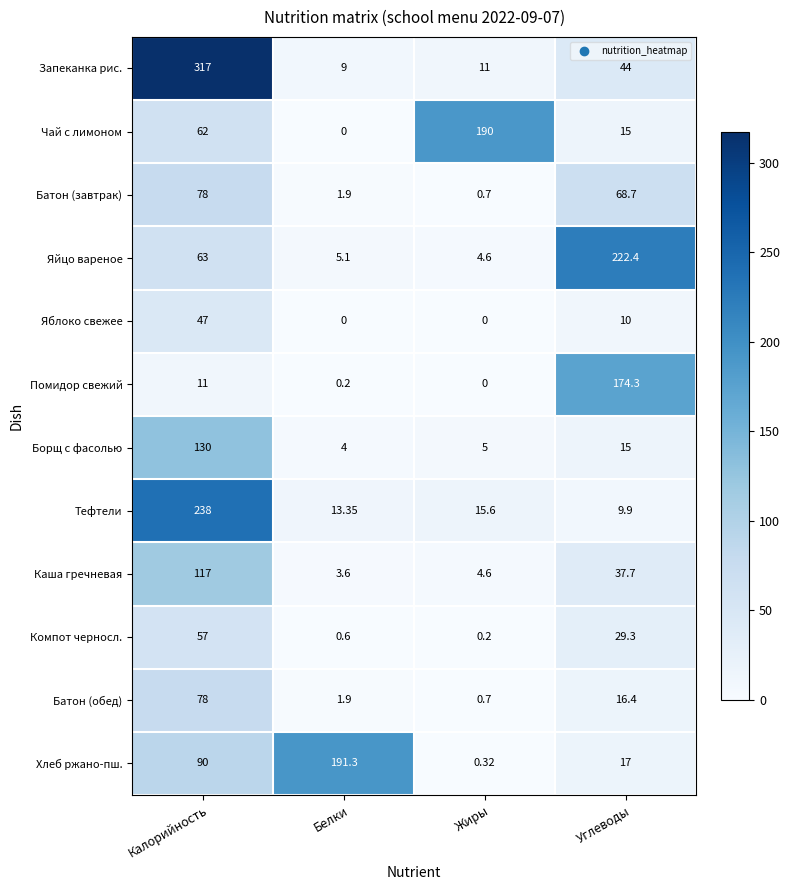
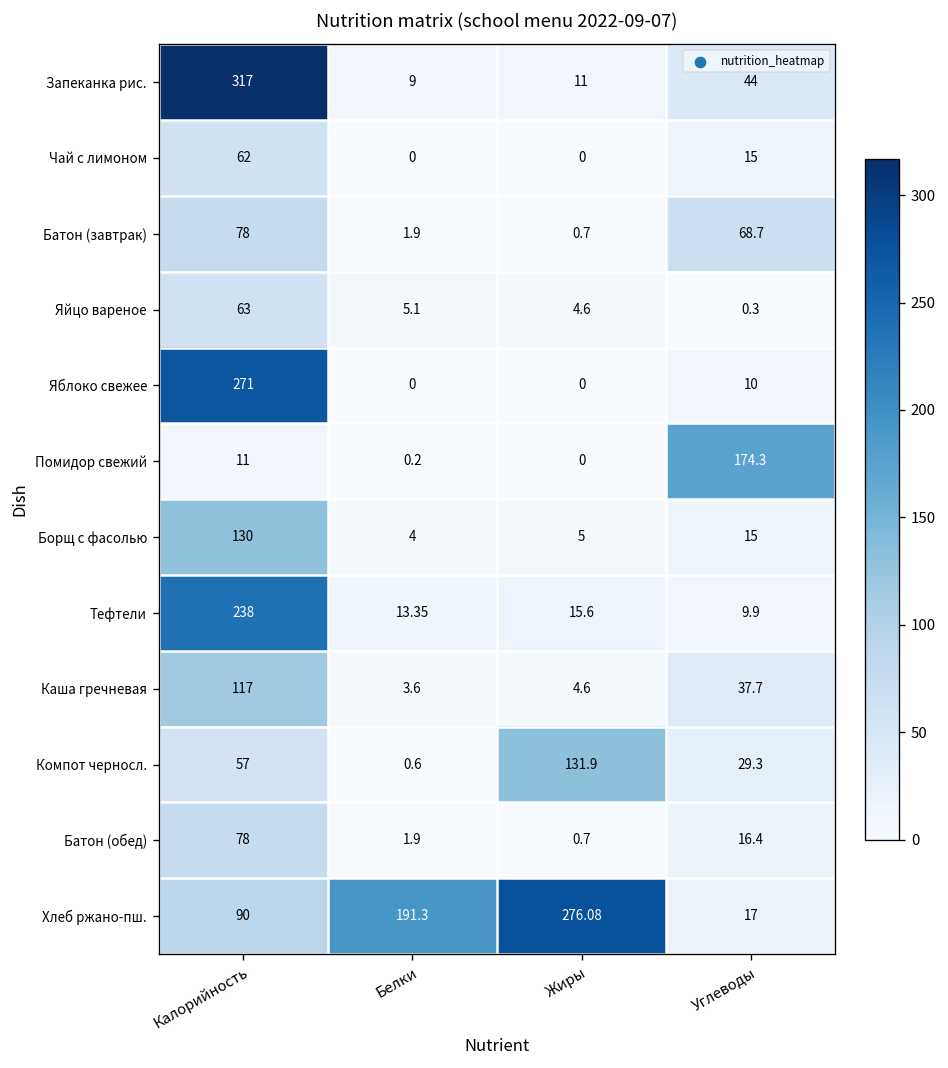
  {
    "Запеканка рис.": {
      "Калорийность": 317,
      "Белки": 9,
      "Жиры": 11,
      "Углеводы": 44
    },
    "Чай с лимоном": {
      "Калорийность": 62,
      "Белки": 0,
-     "Жиры": 190,
+     "Жиры": 0,
      "Углеводы": 15
    },
    "Батон (завтрак)": {
      "Калорийность": 78,
      "Белки": 1.9,
      "Жиры": 0.7,
      "Углеводы": 68.7
    },
    "Яйцо вареное": {
      "Калорийность": 63,
      "Белки": 5.1,
      "Жиры": 4.6,
-     "Углеводы": 222.4
+     "Углеводы": 0.3
    },
    "Яблоко свежее": {
-     "Калорийность": 47,
+     "Калорийность": 271,
      "Белки": 0,
      "Жиры": 0,
      "Углеводы": 10
    },
    "Помидор свежий": {
      "Калорийность": 11,
      "Белки": 0.2,
      "Жиры": 0,
      "Углеводы": 174.3
    },
    "Борщ с фасолью": {
      "Калорийность": 130,
      "Белки": 4,
      "Жиры": 5,
      "Углеводы": 15
    },
    "Тефтели": {
      "Калорийность": 238,
      "Белки": 13.35,
      "Жиры": 15.6,
      "Углеводы": 9.9
    },
    "Каша гречневая": {
      "Калорийность": 117,
      "Белки": 3.6,
      "Жиры": 4.6,
      "Углеводы": 37.7
    },
    "Компот черносл.": {
      "Калорийность": 57,
      "Белки": 0.6,
-     "Жиры": 0.2,
+     "Жиры": 131.9,
      "Углеводы": 29.3
    },
    "Батон (обед)": {
      "Калорийность": 78,
      "Белки": 1.9,
      "Жиры": 0.7,
      "Углеводы": 16.4
    },
    "Хлеб ржано-пш.": {
      "Калорийность": 90,
      "Белки": 191.3,
-     "Жиры": 0.32,
+     "Жиры": 276.08,
      "Углеводы": 17
    }
  }
